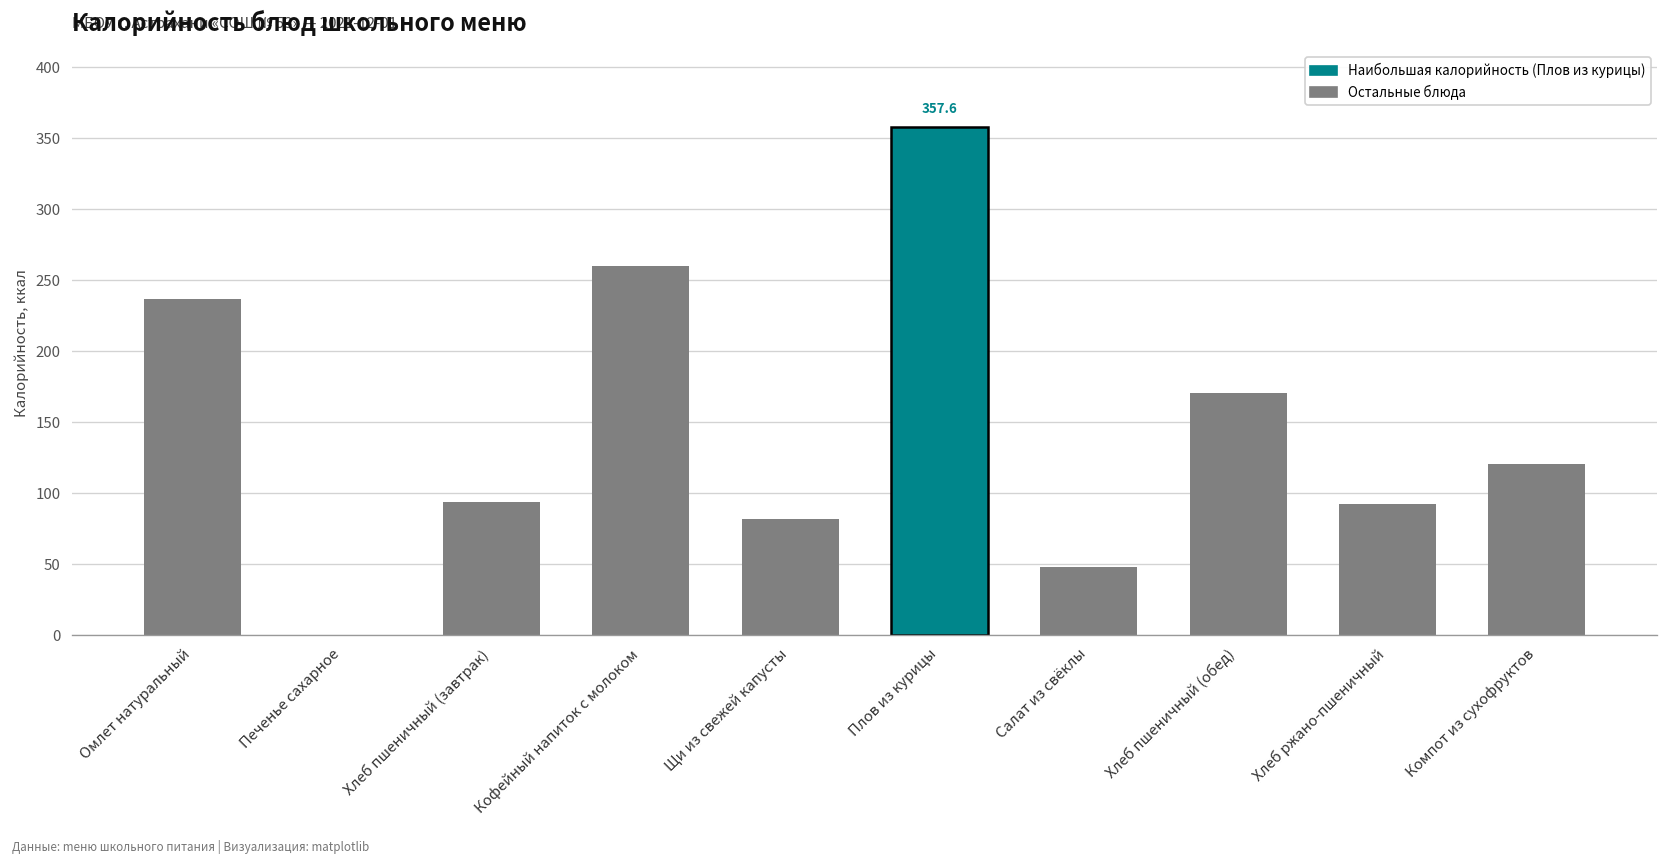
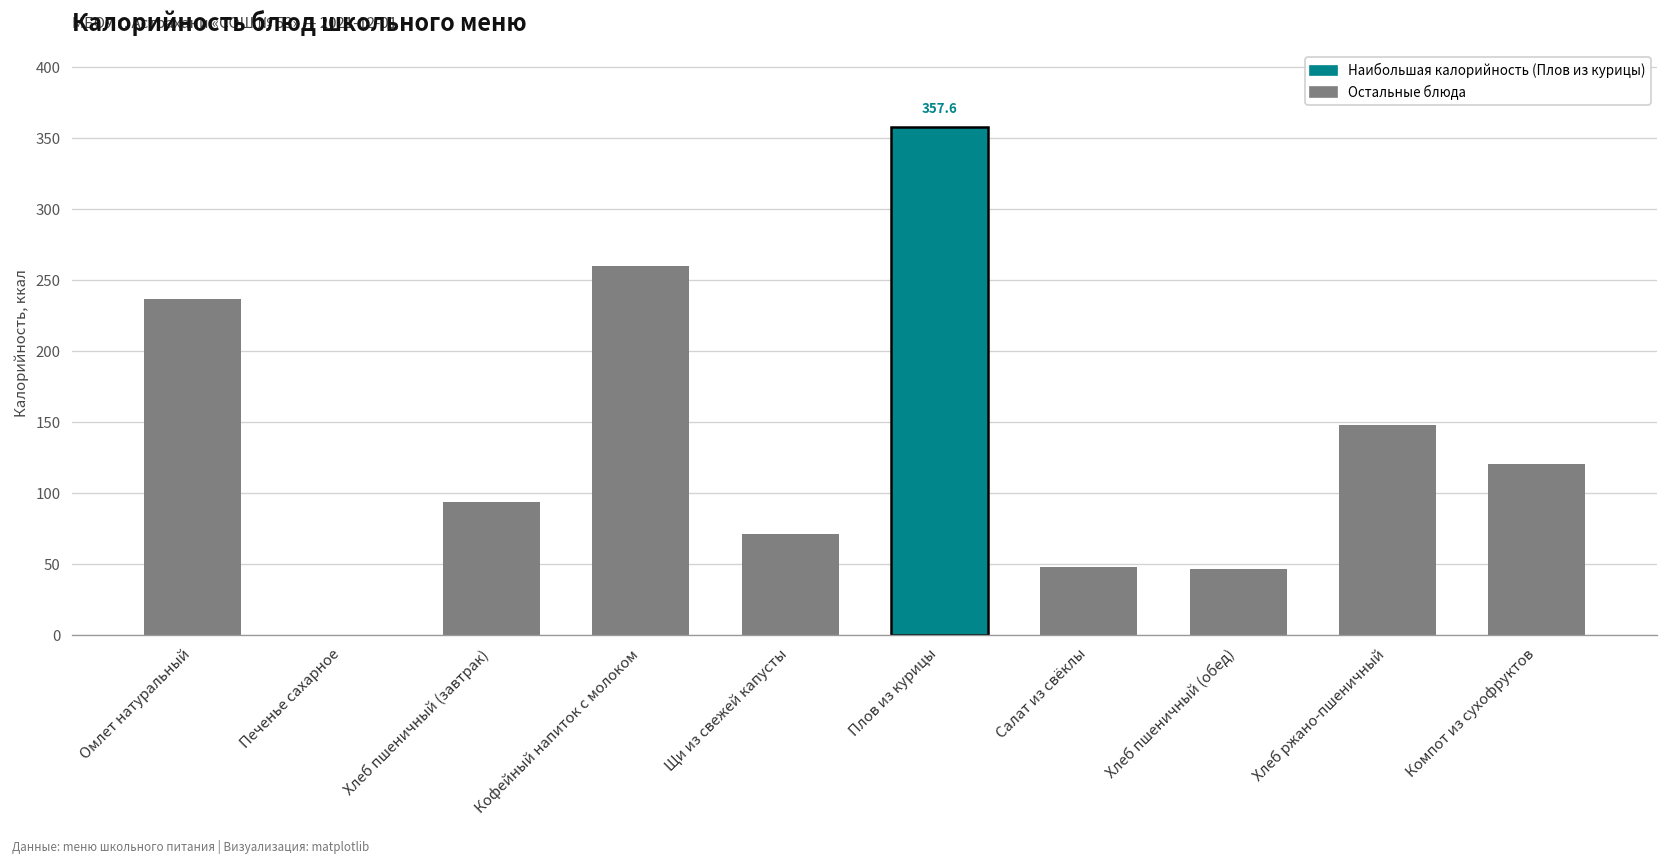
  {
    "Омлет натуральный": 237,
    "Хлеб пшеничный (завтрак)": 94,
    "Кофейный напиток с молоком": 260,
-   "Щи из свежей капусты": 82,
+   "Щи из свежей капусты": 71,
    "Салат из свёклы": 48,
-   "Хлеб пшеничный (обед)": 171,
-   "Хлеб ржано-пшеничный": 92,
+   "Хлеб пшеничный (обед)": 47,
+   "Хлеб ржано-пшеничный": 148,
    "Компот из сухофруктов": 121
  }
